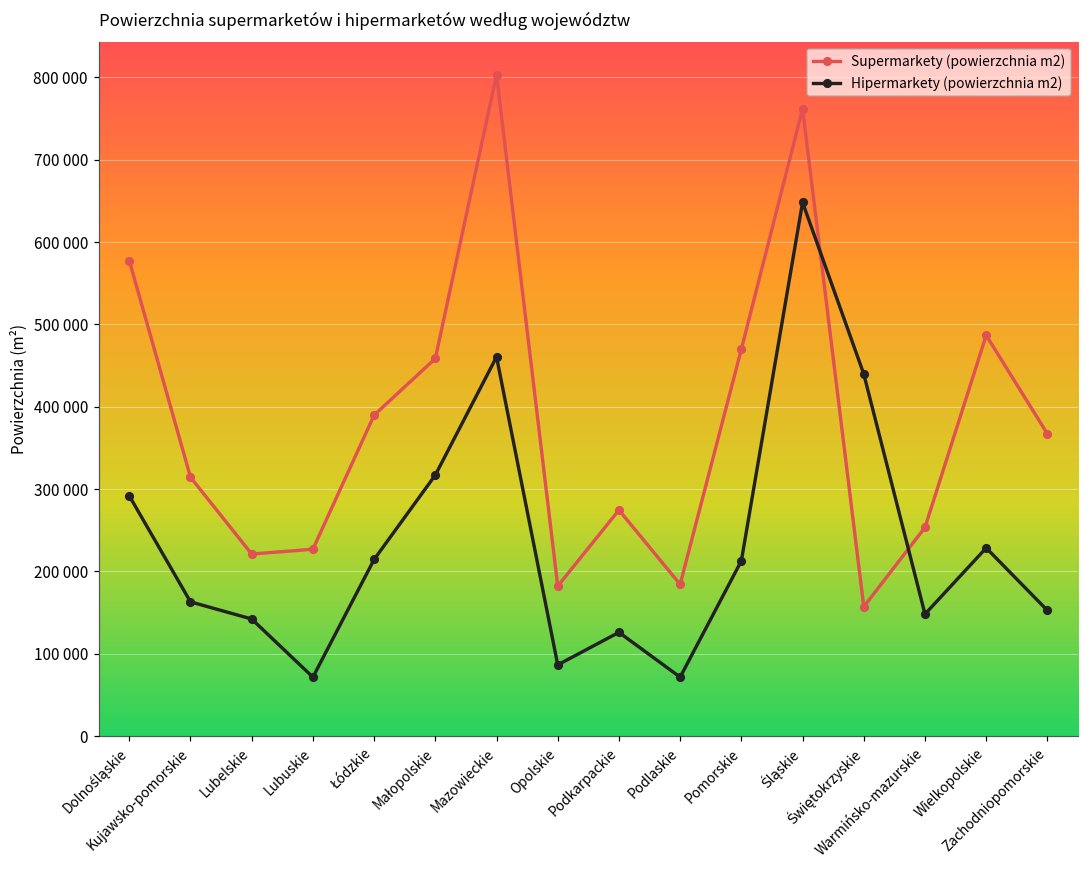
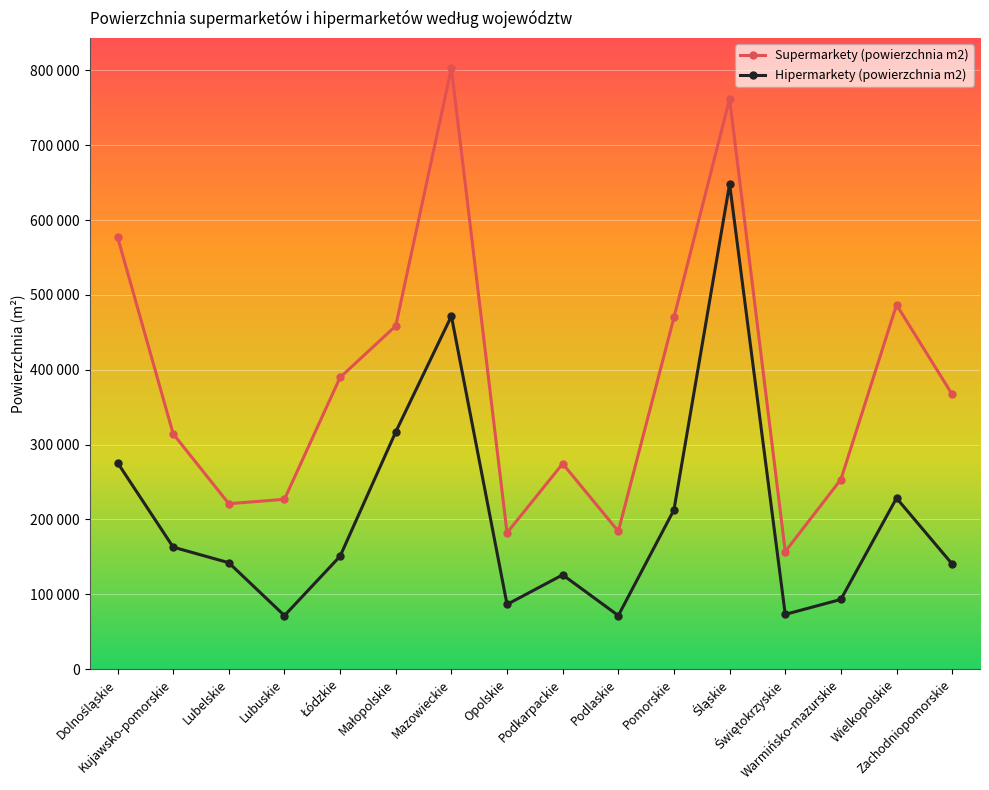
  {
    "Supermarkety (powierzchnia m2)": {
      "Dolnośląskie": 580000,
      "Kujawsko-pomorskie": 310000,
      "Lubelskie": 220000,
      "Lubuskie": 230000,
      "Łódzkie": 390000,
      "Małopolskie": 460000,
      "Mazowieckie": 800000,
      "Opolskie": 180000,
      "Podkarpackie": 270000,
      "Podlaskie": 180000,
      "Pomorskie": 470000,
      "Śląskie": 760000,
      "Świętokrzyskie": 160000,
      "Warmińsko-mazurskie": 250000,
      "Wielkopolskie": 490000,
      "Zachodniopomorskie": 370000
    },
    "Hipermarkety (powierzchnia m2)": {
-     "Dolnośląskie": 290000,
+     "Dolnośląskie": 280000,
      "Kujawsko-pomorskie": 160000,
      "Lubelskie": 140000,
      "Lubuskie": 70000,
-     "Łódzkie": 210000,
+     "Łódzkie": 150000,
      "Małopolskie": 320000,
-     "Mazowieckie": 460000,
+     "Mazowieckie": 470000,
      "Opolskie": 90000,
      "Podkarpackie": 130000,
      "Podlaskie": 70000,
      "Pomorskie": 210000,
      "Śląskie": 650000,
-     "Świętokrzyskie": 440000,
-     "Warmińsko-mazurskie": 150000,
+     "Świętokrzyskie": 70000,
+     "Warmińsko-mazurskie": 90000,
      "Wielkopolskie": 230000,
-     "Zachodniopomorskie": 150000
+     "Zachodniopomorskie": 140000
    }
  }
